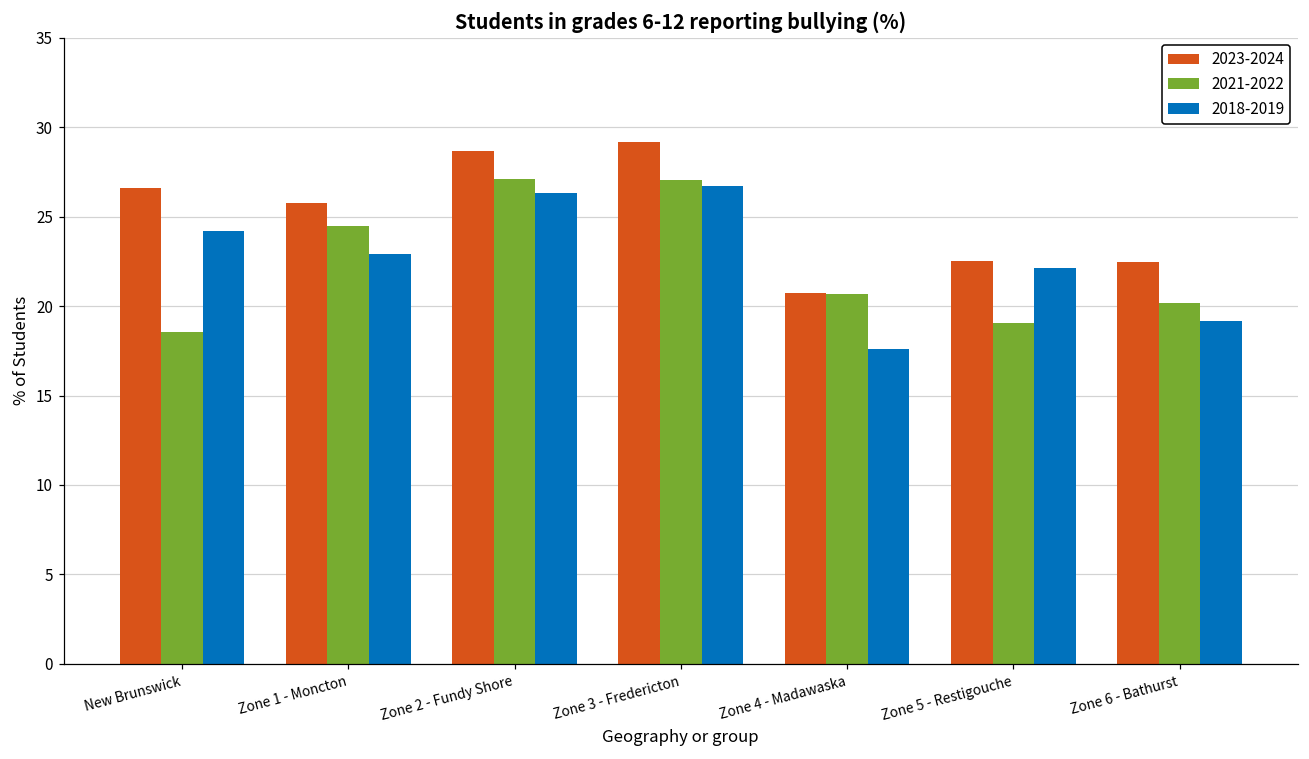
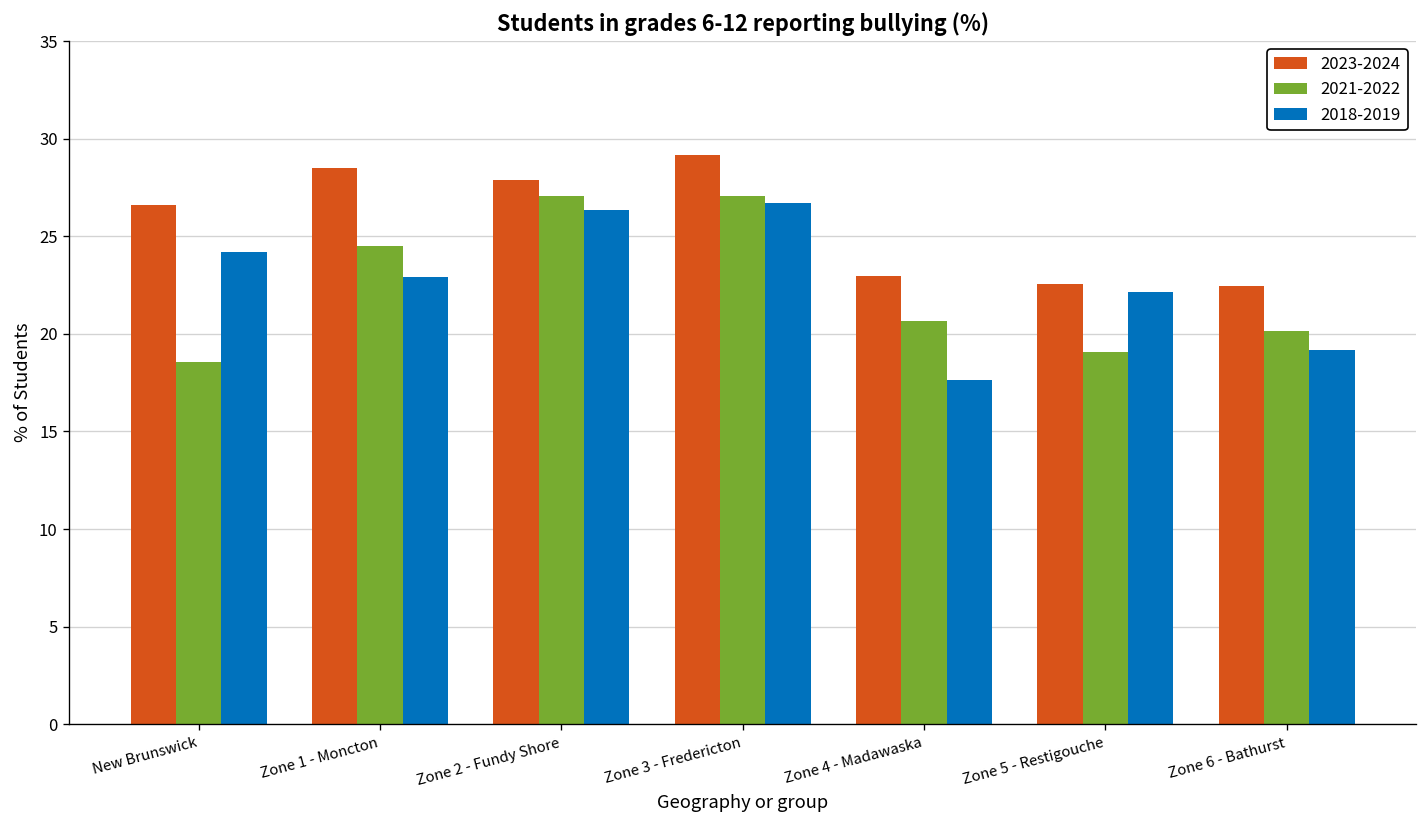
  {
    "2023-2024": {
      "New Brunswick": 26.6,
-     "Zone 1 - Moncton": 25.8,
-     "Zone 2 - Fundy Shore": 28.7,
+     "Zone 1 - Moncton": 28.5,
+     "Zone 2 - Fundy Shore": 27.9,
      "Zone 3 - Fredericton": 29.2,
-     "Zone 4 - Madawaska": 20.7,
+     "Zone 4 - Madawaska": 23.0,
      "Zone 5 - Restigouche": 22.5,
      "Zone 6 - Bathurst": 22.5
    },
    "2021-2022": {
      "New Brunswick": 18.6,
      "Zone 1 - Moncton": 24.5,
      "Zone 2 - Fundy Shore": 27.1,
      "Zone 3 - Fredericton": 27.0,
      "Zone 4 - Madawaska": 20.7,
      "Zone 5 - Restigouche": 19.1,
      "Zone 6 - Bathurst": 20.2
    },
    "2018-2019": {
      "New Brunswick": 24.2,
      "Zone 1 - Moncton": 22.9,
      "Zone 2 - Fundy Shore": 26.3,
      "Zone 3 - Fredericton": 26.7,
      "Zone 4 - Madawaska": 17.6,
      "Zone 5 - Restigouche": 22.2,
      "Zone 6 - Bathurst": 19.2
    }
  }
